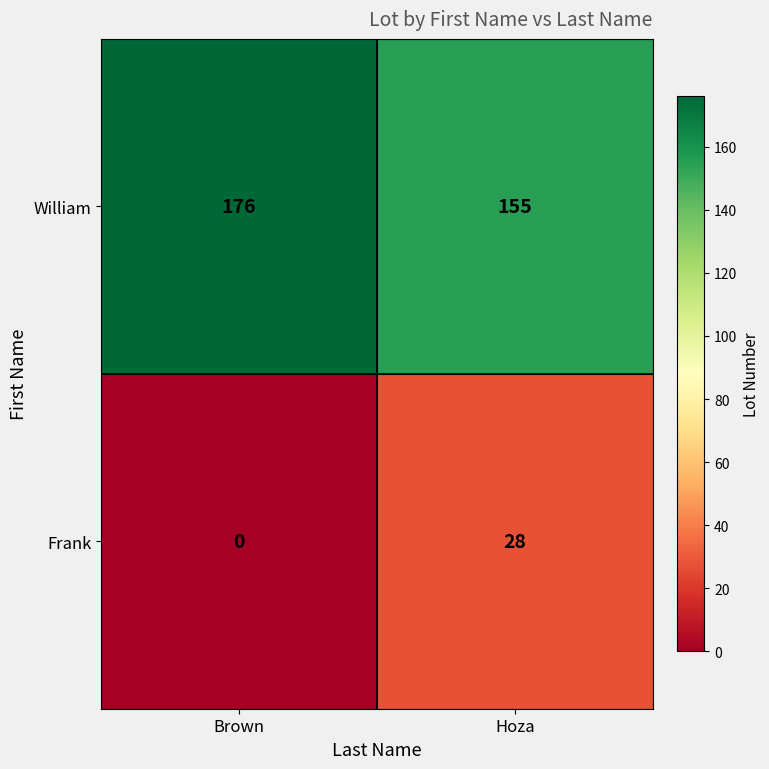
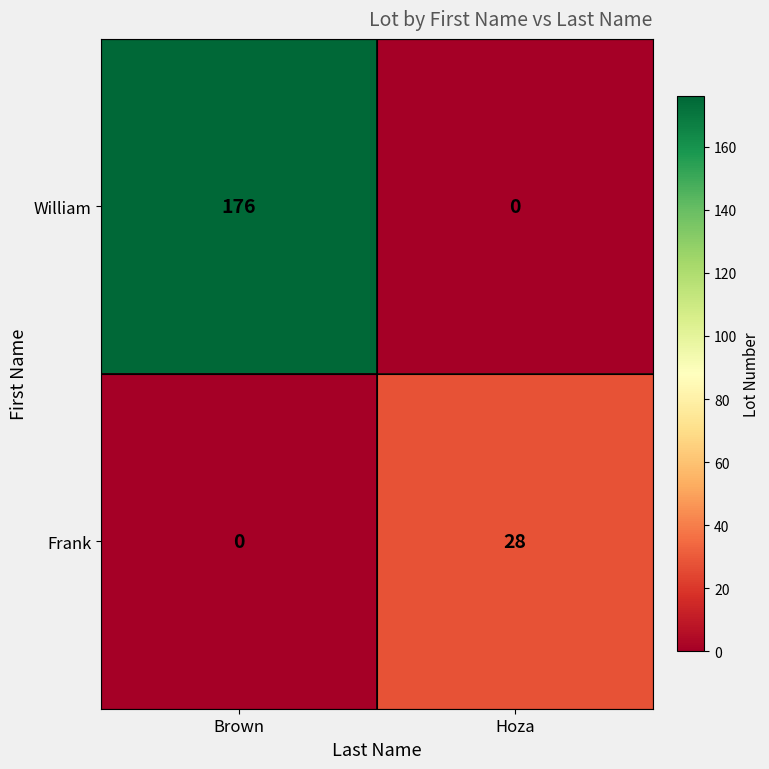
  {
    "William": {
      "Brown": 176,
-     "Hoza": 155
+     "Hoza": 0
    },
    "Frank": {
      "Brown": 0,
      "Hoza": 28
    }
  }
